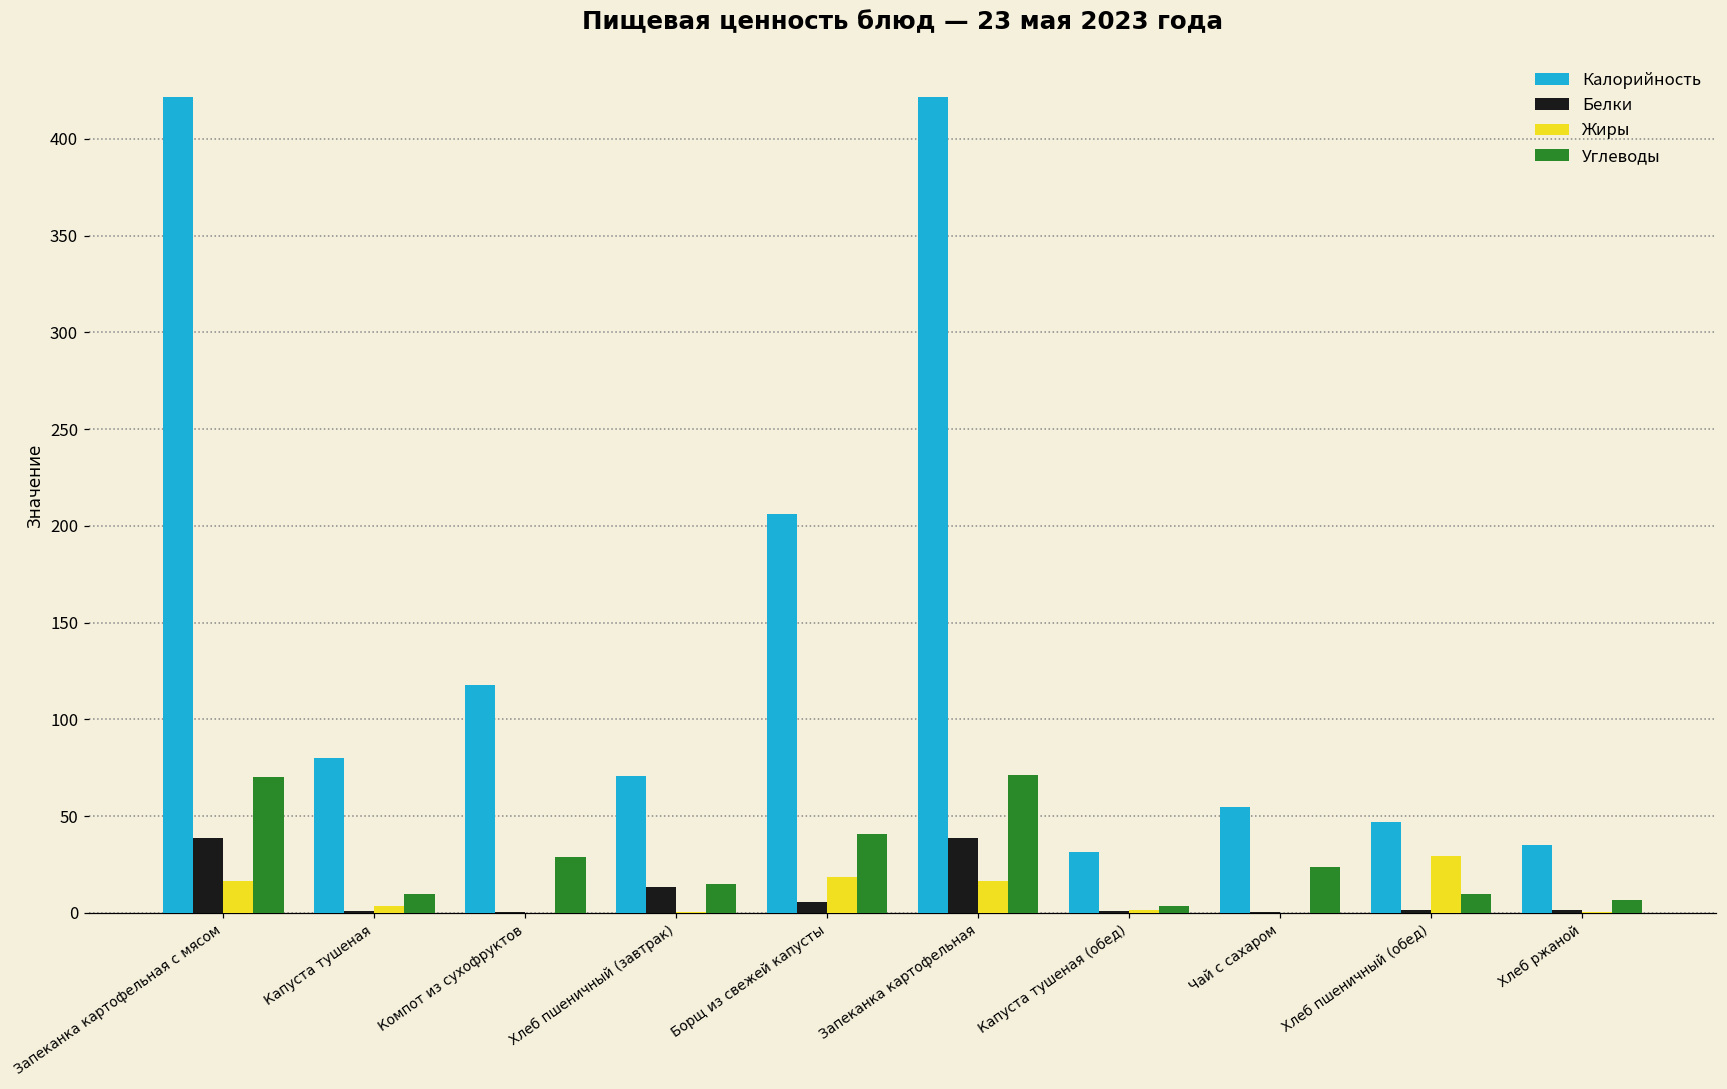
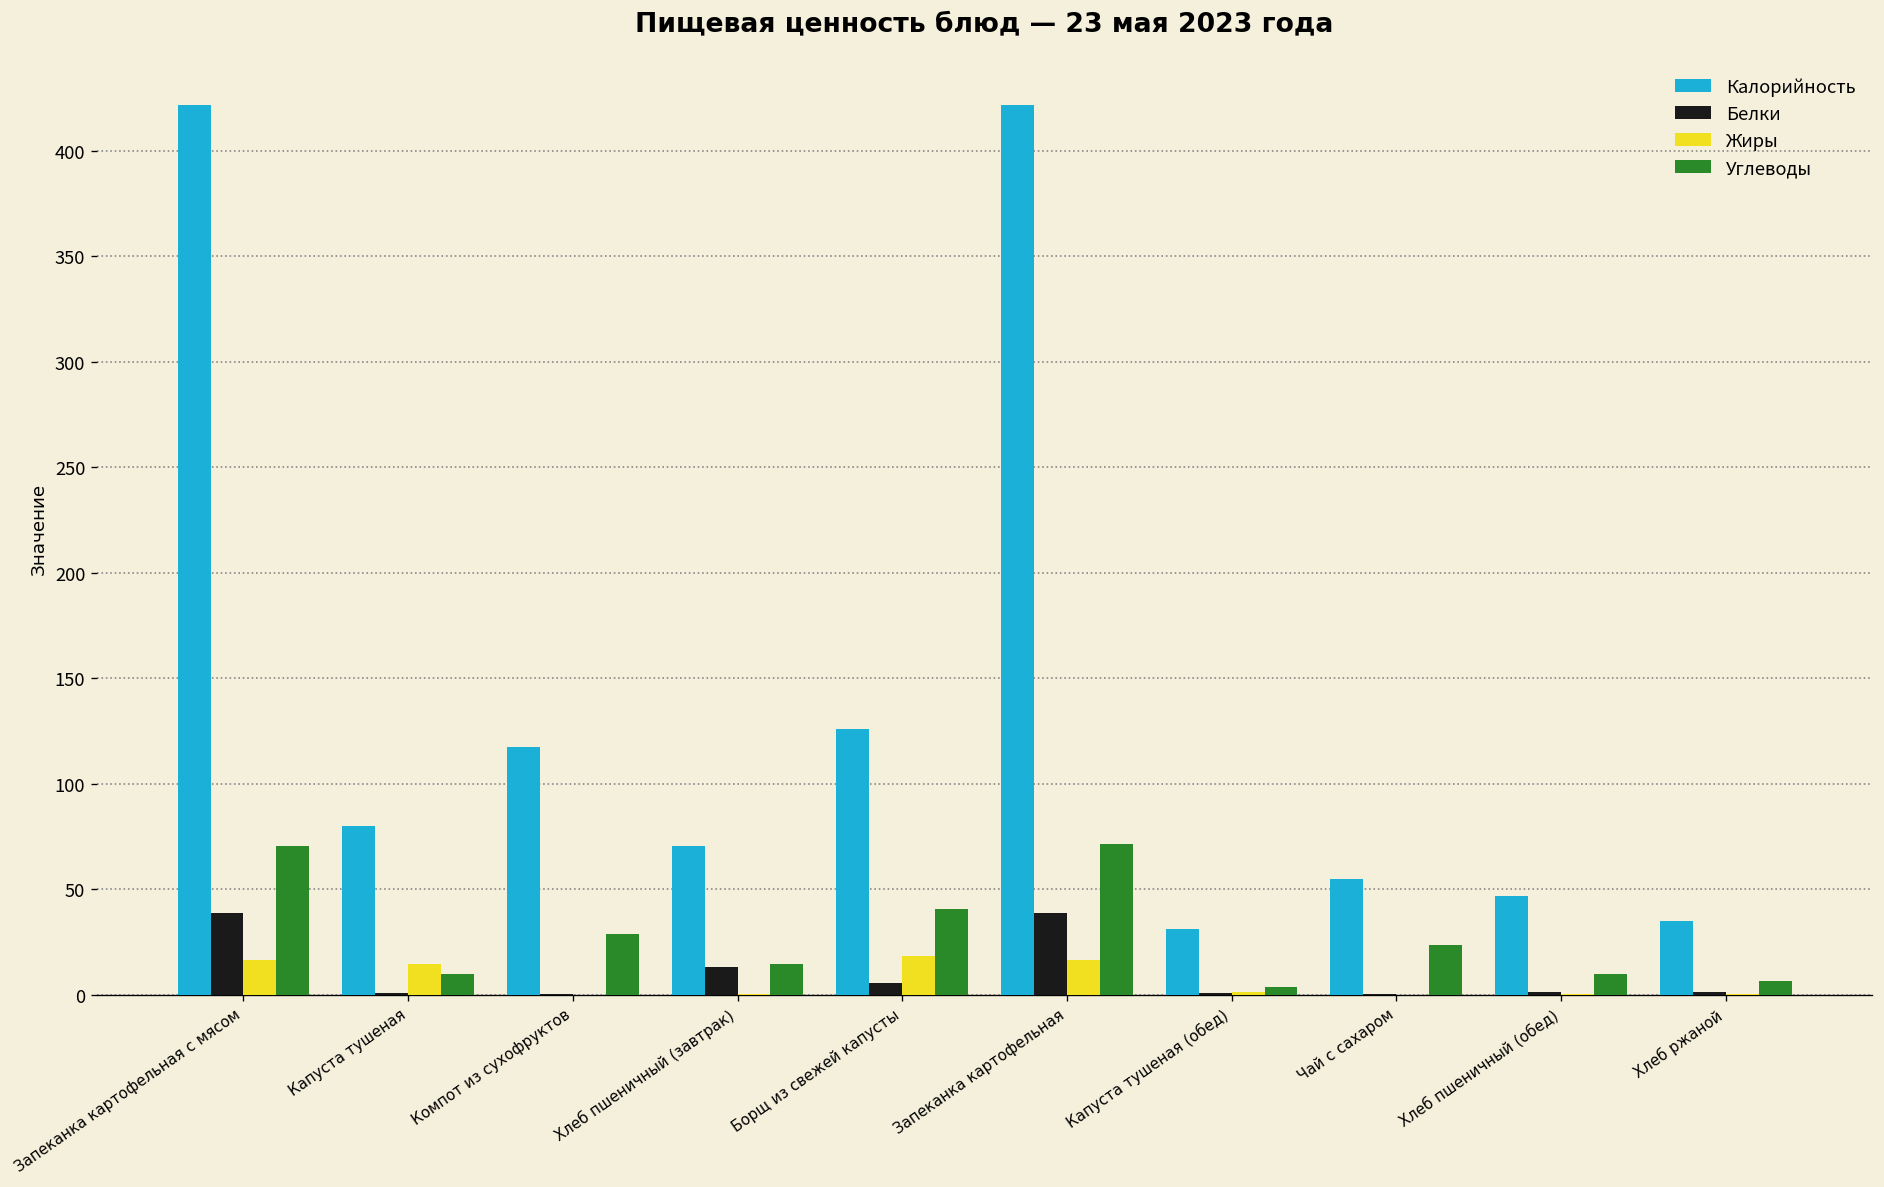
  {
    "Калорийность": {
      "Запеканка картофельная с мясом": 422,
      "Капуста тушеная": 80,
      "Компот из сухофруктов": 118,
      "Хлеб пшеничный (завтрак)": 71,
-     "Борщ из свежей капусты": 206,
+     "Борщ из свежей капусты": 126,
      "Запеканка картофельная": 422,
      "Капуста тушеная (обед)": 31,
      "Чай с сахаром": 55,
      "Хлеб пшеничный (обед)": 47,
      "Хлеб ржаной": 35
    },
    "Белки": {
      "Запеканка картофельная с мясом": 39,
      "Хлеб пшеничный (завтрак)": 13,
      "Борщ из свежей капусты": 6,
      "Запеканка картофельная": 39,
      "Хлеб пшеничный (обед)": 2
    },
    "Жиры": {
      "Запеканка картофельная с мясом": 16,
-     "Капуста тушеная": 3,
+     "Капуста тушеная": 14,
      "Борщ из свежей капусты": 18,
      "Запеканка картофельная": 16,
      "Чай с сахаром": 0,
-     "Хлеб пшеничный (обед)": 29
+     "Хлеб пшеничный (обед)": 0
    },
    "Углеводы": {
      "Запеканка картофельная с мясом": 70,
      "Капуста тушеная": 10,
      "Компот из сухофруктов": 29,
      "Хлеб пшеничный (завтрак)": 15,
      "Борщ из свежей капусты": 41,
      "Запеканка картофельная": 71,
      "Капуста тушеная (обед)": 4,
      "Чай с сахаром": 24,
      "Хлеб пшеничный (обед)": 10,
      "Хлеб ржаной": 7
    }
  }
